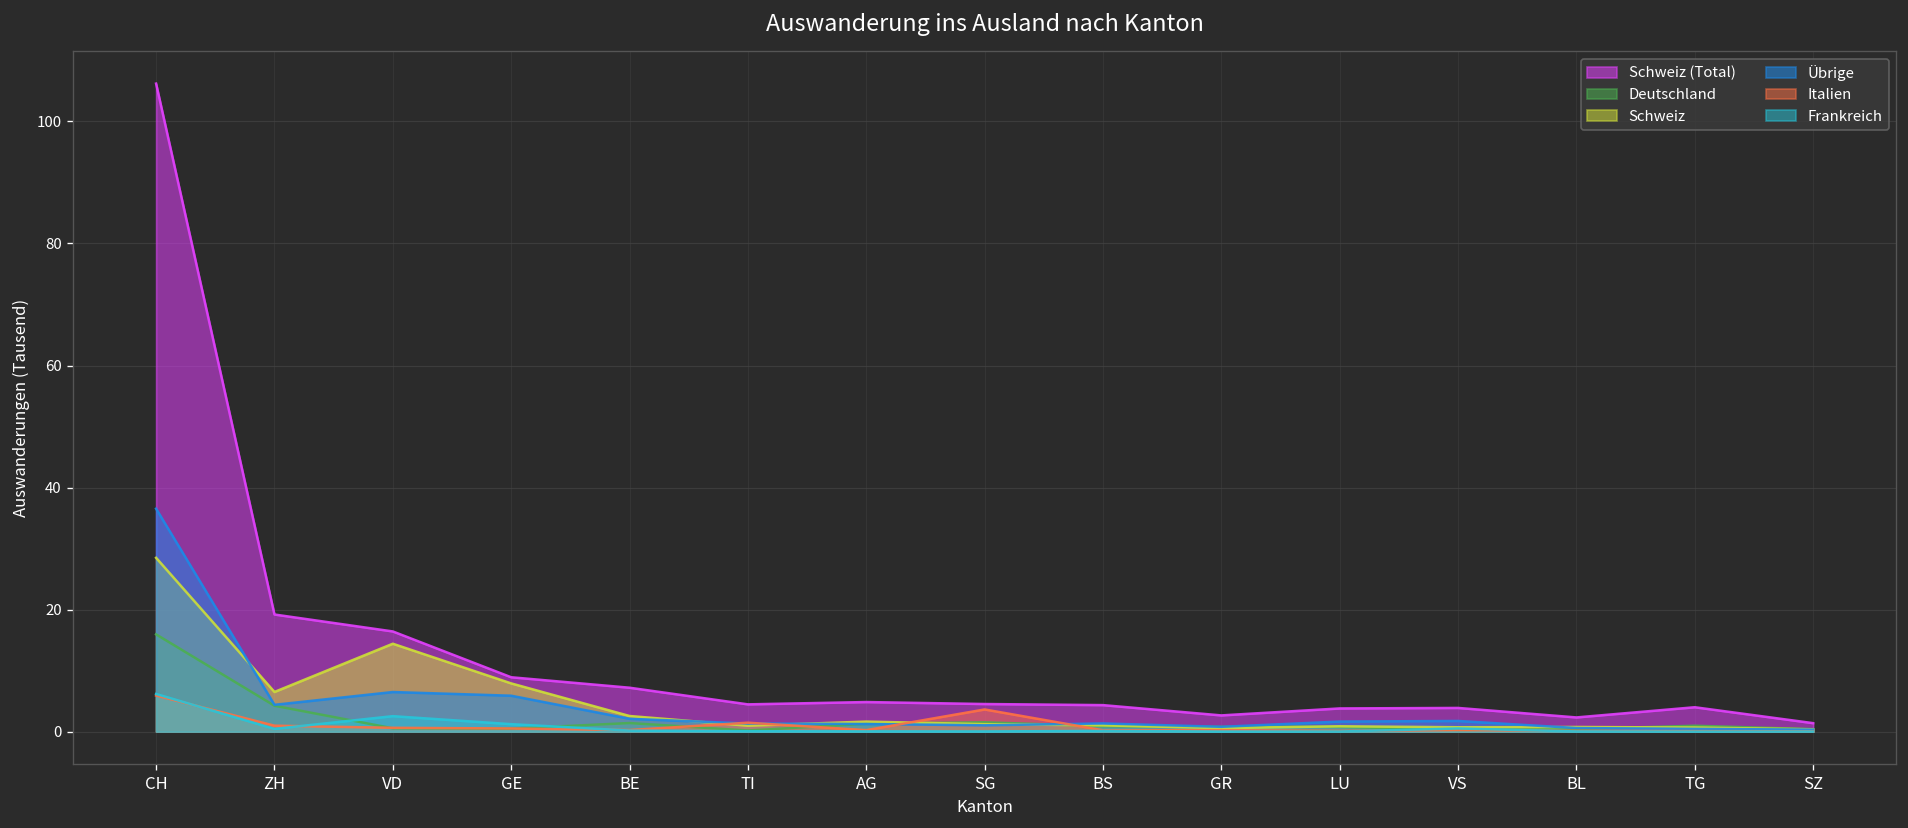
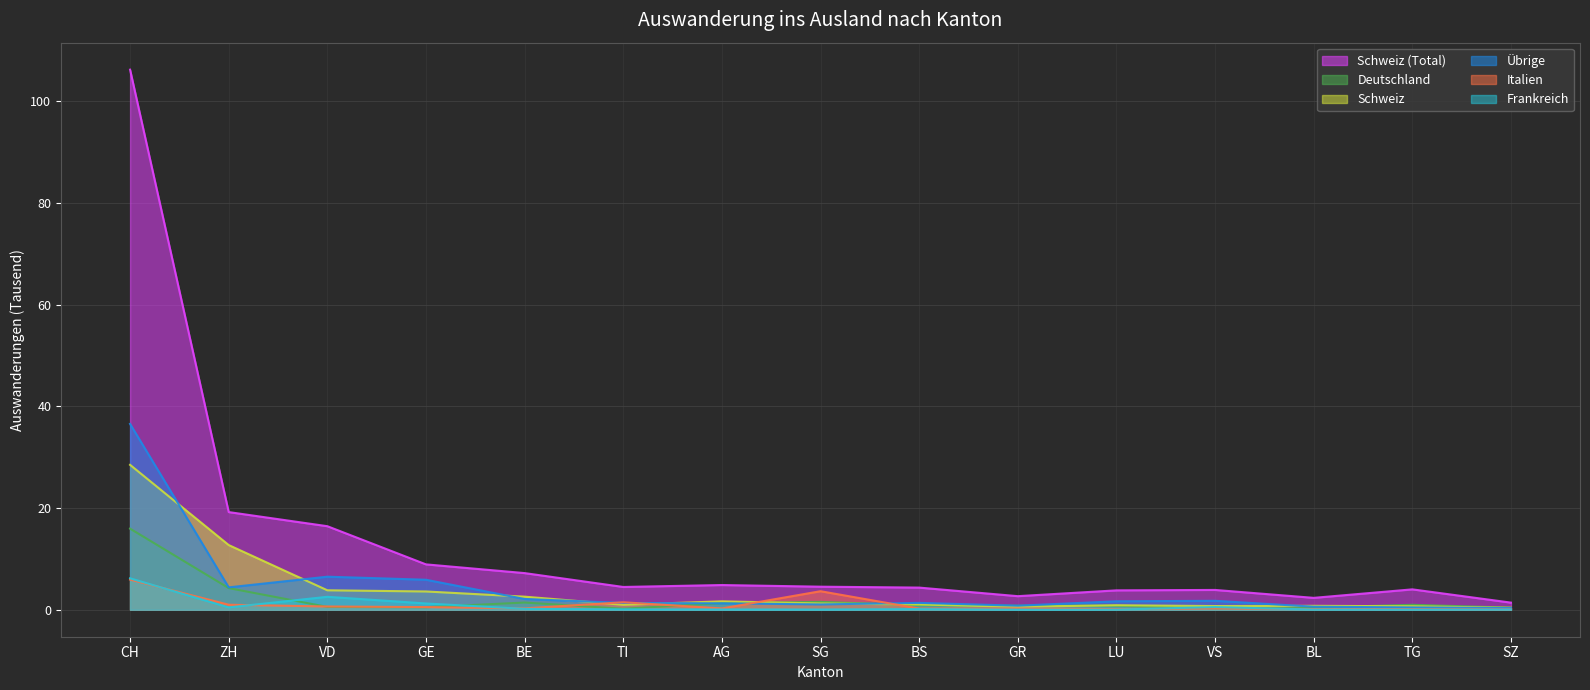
  {
    "Schweiz (Total)": {
      "CH": 106,
      "ZH": 19,
      "VD": 16,
      "GE": 9,
      "BE": 7,
      "TI": 4,
      "AG": 5,
      "SG": 5,
      "BS": 4,
      "GR": 3,
      "LU": 4,
      "VS": 4,
      "BL": 2,
      "TG": 4,
      "SZ": 1
    },
    "Deutschland": {
      "CH": 16,
      "BE": 1
    },
    "Schweiz": {
      "CH": 28,
-     "ZH": 7,
-     "VD": 14,
-     "GE": 8
+     "ZH": 13,
+     "VD": 4,
+     "GE": 4
    },
    "Italien": {
      "ZH": 1,
      "SG": 4
    }
  }
